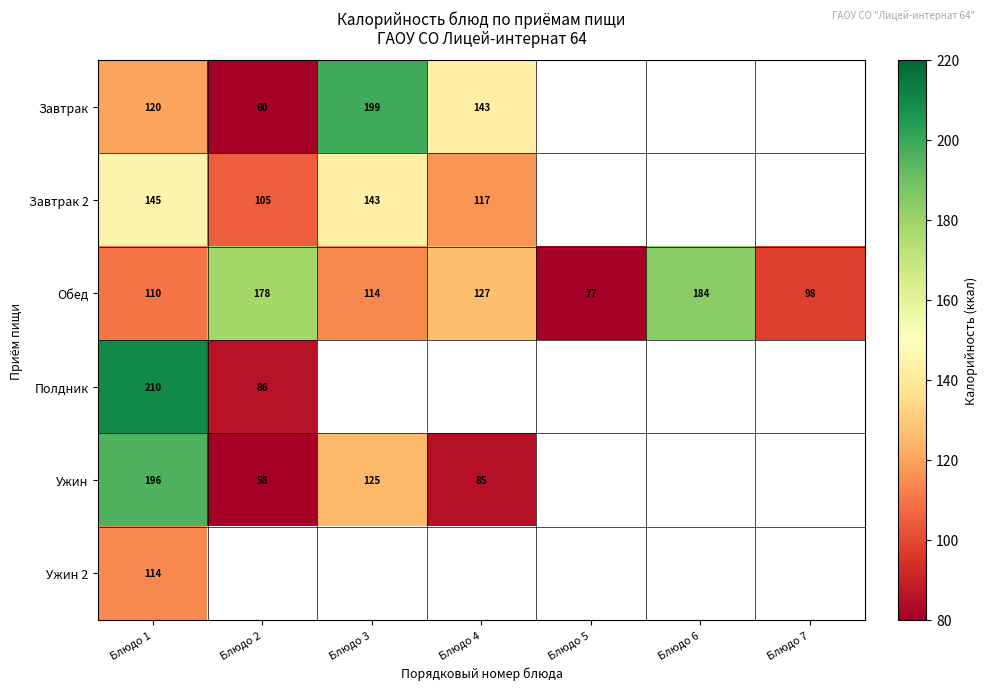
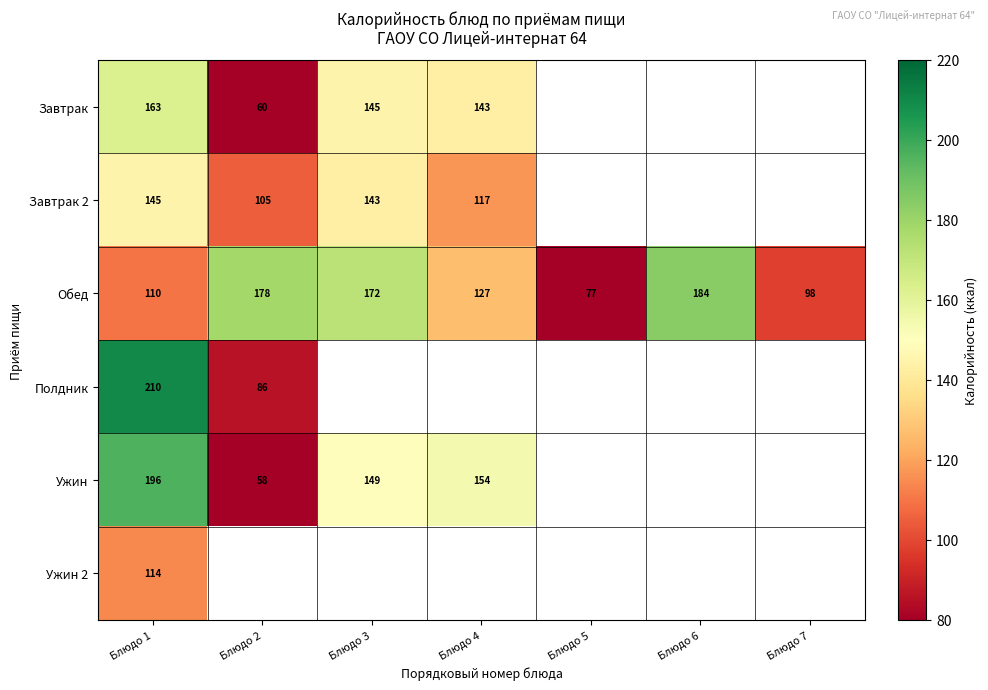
  {
    "Завтрак": {
-     "Блюдо 1": 120,
+     "Блюдо 1": 163,
      "Блюдо 2": 60,
-     "Блюдо 3": 199,
+     "Блюдо 3": 145,
      "Блюдо 4": 143
    },
    "Завтрак 2": {
      "Блюдо 1": 145,
      "Блюдо 2": 105,
      "Блюдо 3": 143,
      "Блюдо 4": 117
    },
    "Обед": {
      "Блюдо 1": 110,
      "Блюдо 2": 178,
-     "Блюдо 3": 114,
+     "Блюдо 3": 172,
      "Блюдо 4": 127,
      "Блюдо 5": 77,
      "Блюдо 6": 184,
      "Блюдо 7": 98
    },
    "Полдник": {
      "Блюдо 1": 210,
      "Блюдо 2": 86
    },
    "Ужин": {
      "Блюдо 1": 196,
      "Блюдо 2": 58,
-     "Блюдо 3": 125,
-     "Блюдо 4": 85
+     "Блюдо 3": 149,
+     "Блюдо 4": 154
    },
    "Ужин 2": {
      "Блюдо 1": 114
    }
  }
